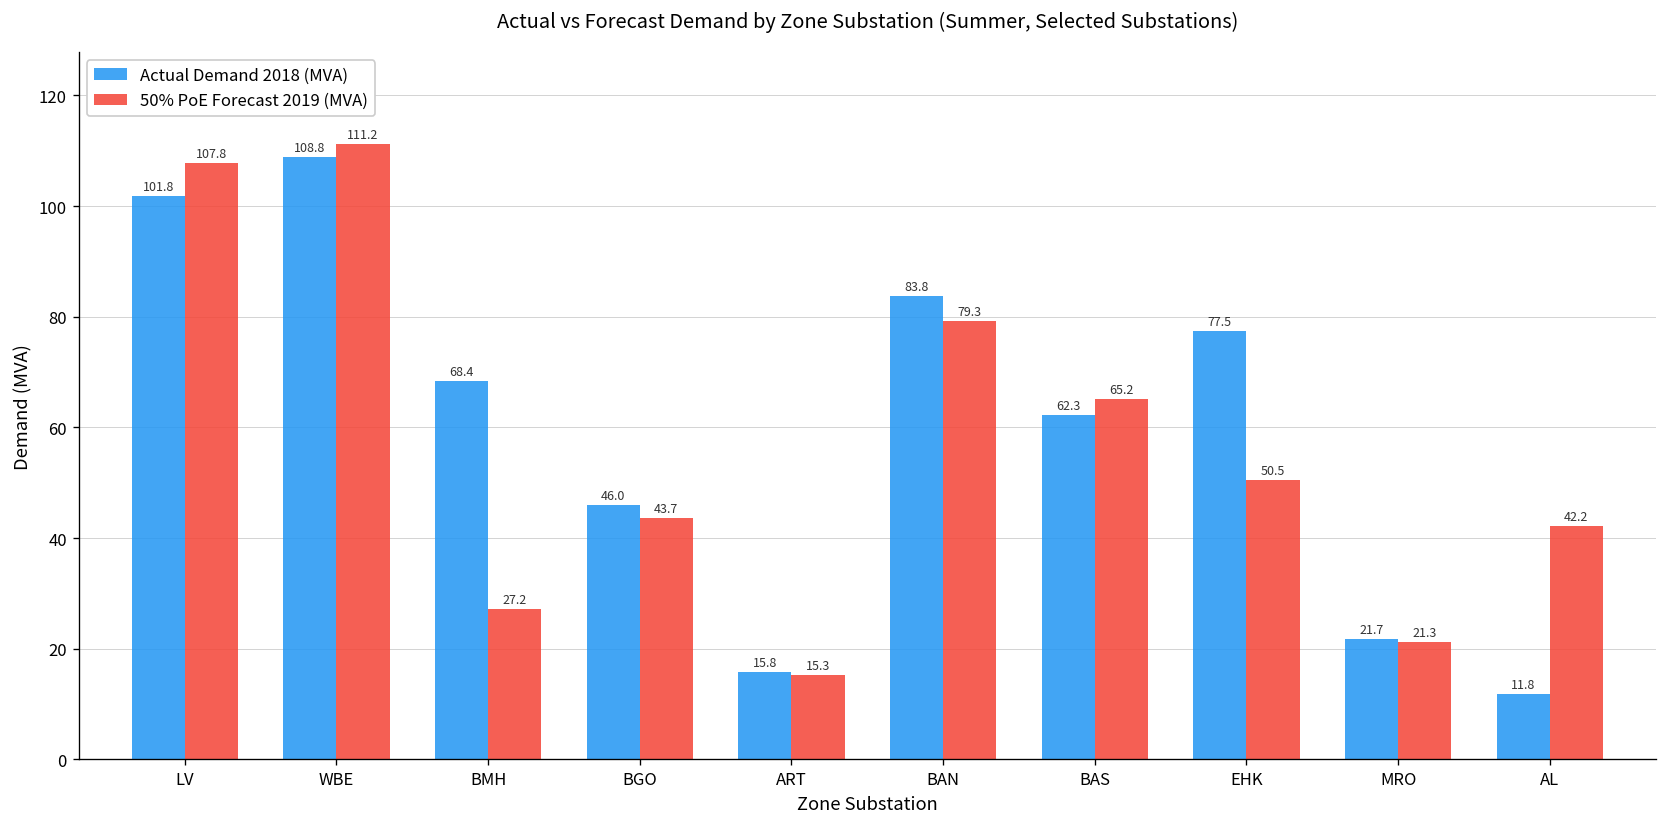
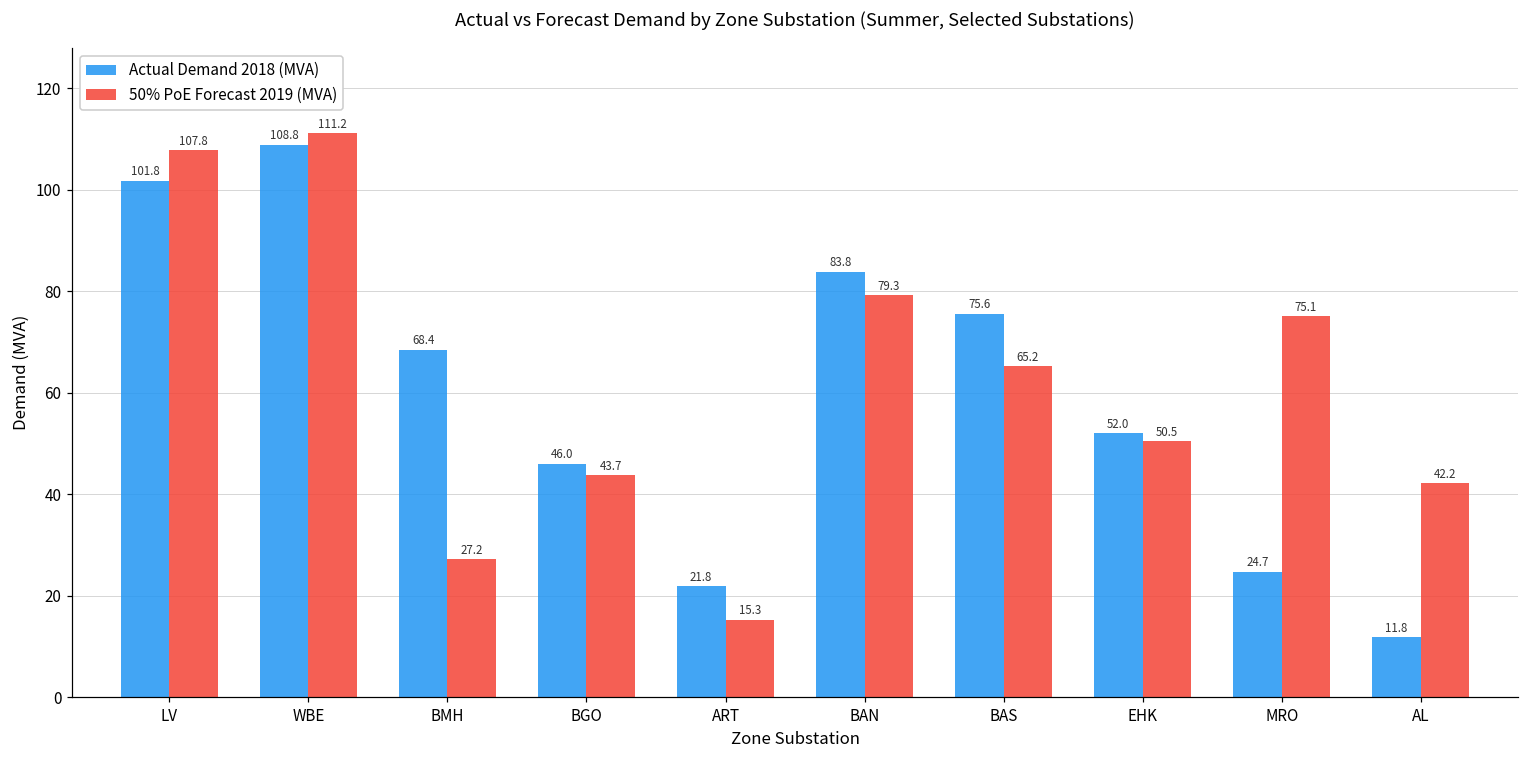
  {
    "Actual Demand 2018 (MVA)": {
      "LV": 101.8,
      "WBE": 108.8,
      "BMH": 68.4,
      "BGO": 46.0,
-     "ART": 15.8,
+     "ART": 21.8,
      "BAN": 83.8,
-     "BAS": 62.3,
-     "EHK": 77.5,
-     "MRO": 21.7,
+     "BAS": 75.6,
+     "EHK": 52.0,
+     "MRO": 24.7,
      "AL": 11.8
    },
    "50% PoE Forecast 2019 (MVA)": {
      "LV": 107.8,
      "WBE": 111.2,
      "BMH": 27.2,
      "BGO": 43.7,
      "ART": 15.3,
      "BAN": 79.3,
      "BAS": 65.2,
      "EHK": 50.5,
-     "MRO": 21.3,
+     "MRO": 75.1,
      "AL": 42.2
    }
  }
